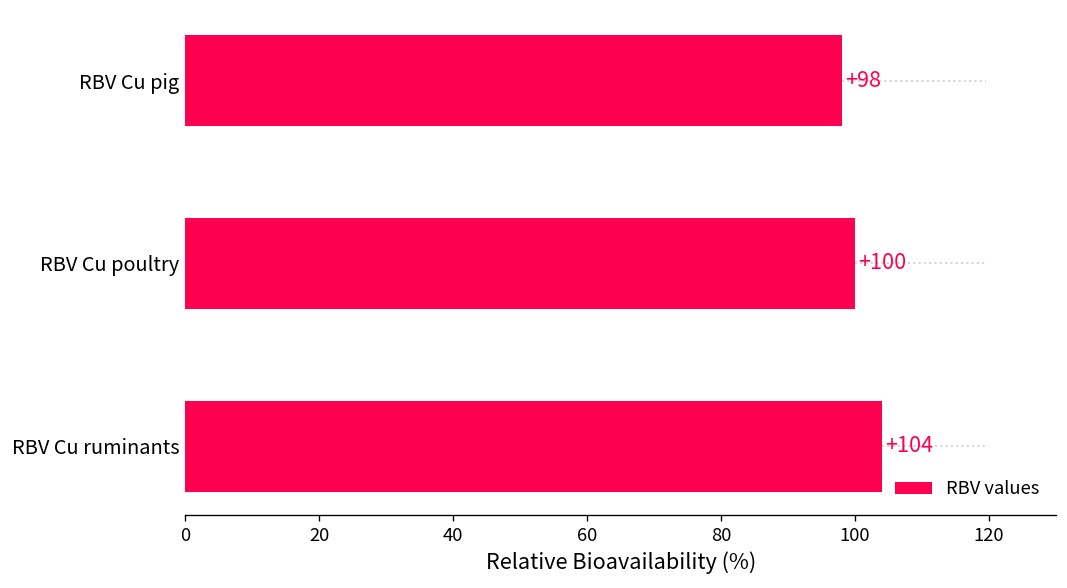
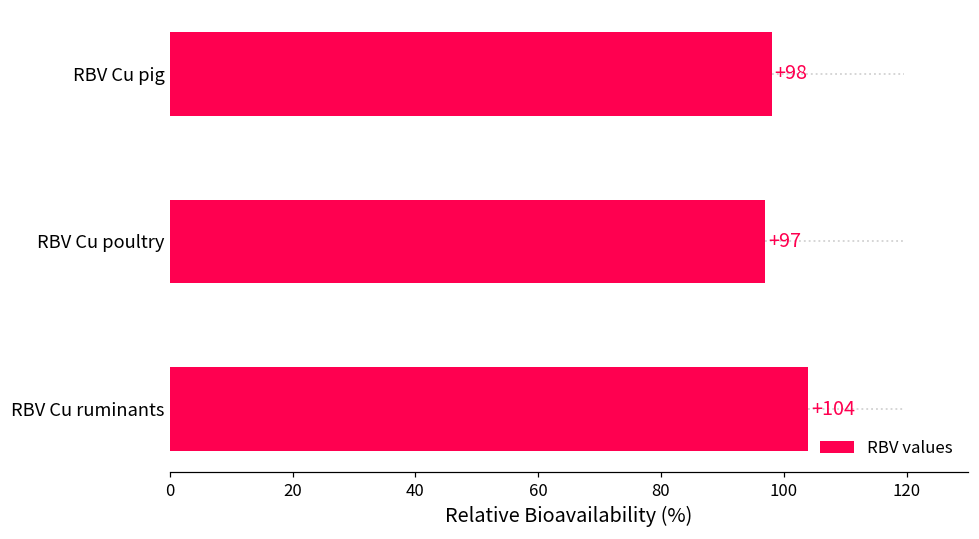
  {
    "RBV Cu pig": "+98",
-   "RBV Cu poultry": "+100",
+   "RBV Cu poultry": "+97",
    "RBV Cu ruminants": "+104"
  }
